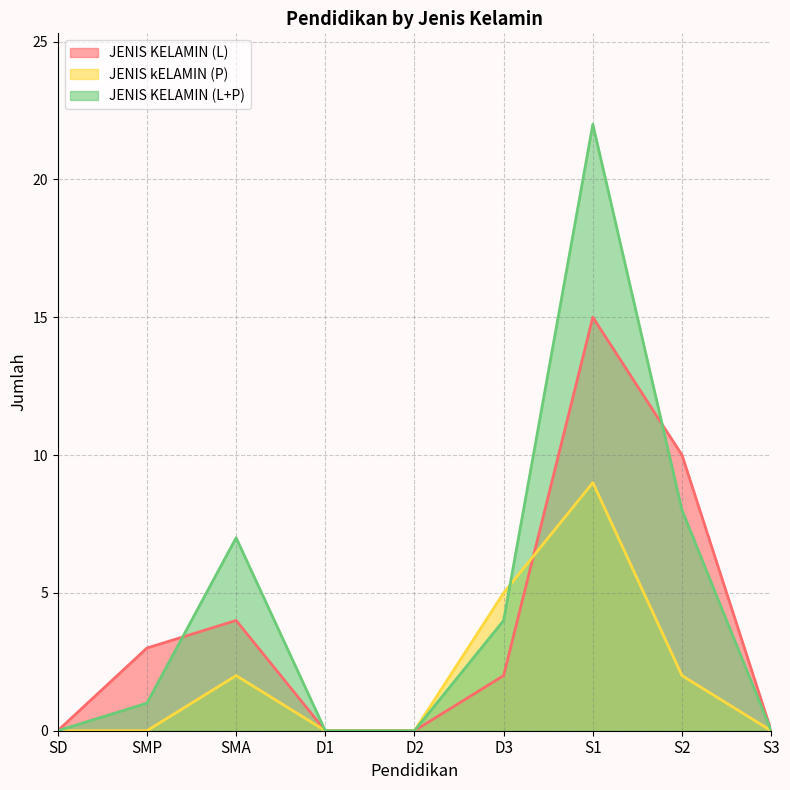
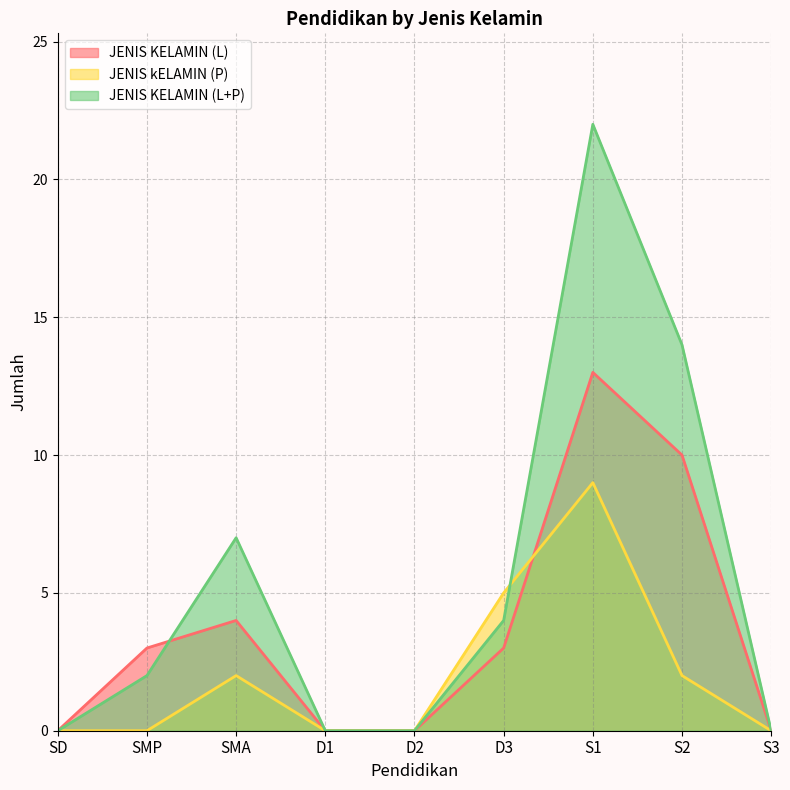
  {
    "JENIS KELAMIN (L)": {
      "SMP": 3,
      "SMA": 4,
-     "D3": 2,
-     "S1": 15,
+     "D3": 3,
+     "S1": 13,
      "S2": 10
    },
    "JENIS kELAMIN (P)": {
      "SMP": 0,
      "SMA": 2,
      "D3": 5,
      "S1": 9,
      "S2": 2
    },
    "JENIS KELAMIN (L+P)": {
-     "SMP": 1,
+     "SMP": 2,
      "SMA": 7,
      "D3": 4,
      "S1": 22,
-     "S2": 8
+     "S2": 14
    }
  }
